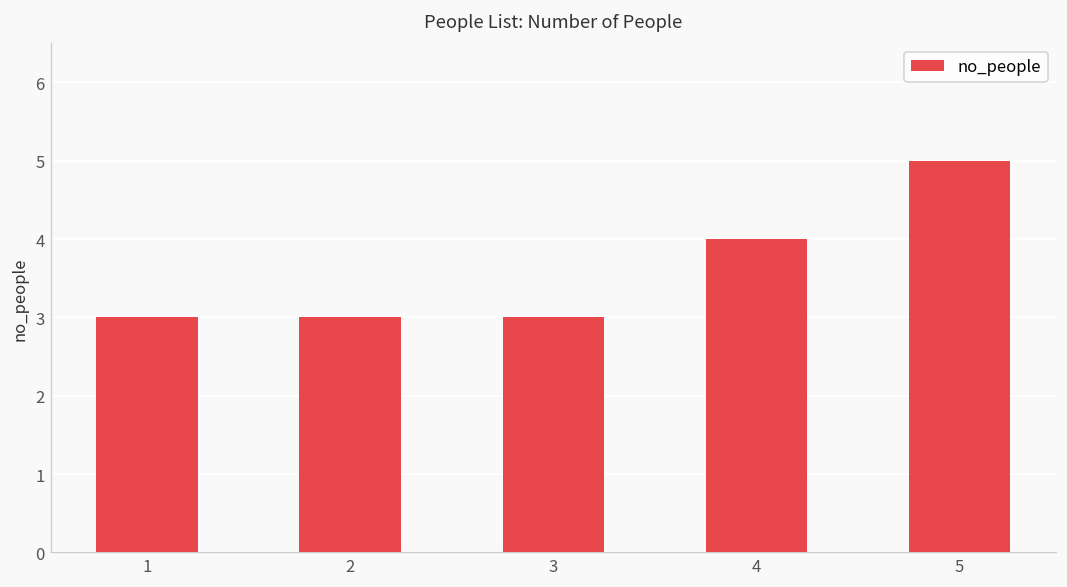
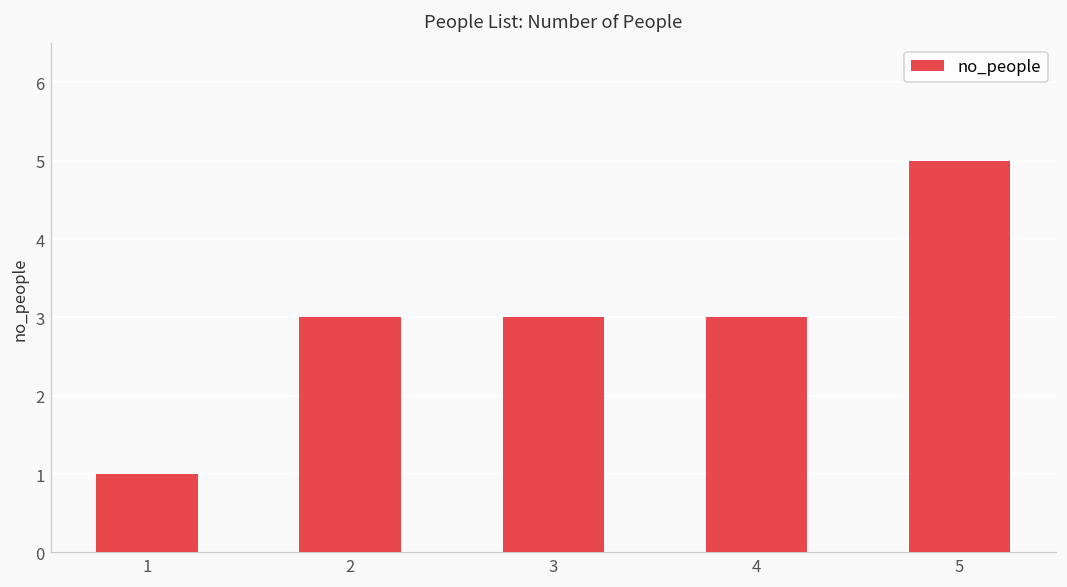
  {
-   "1": 3,
+   "1": 1,
    "2": 3,
    "3": 3,
-   "4": 4,
+   "4": 3,
    "5": 5
  }
